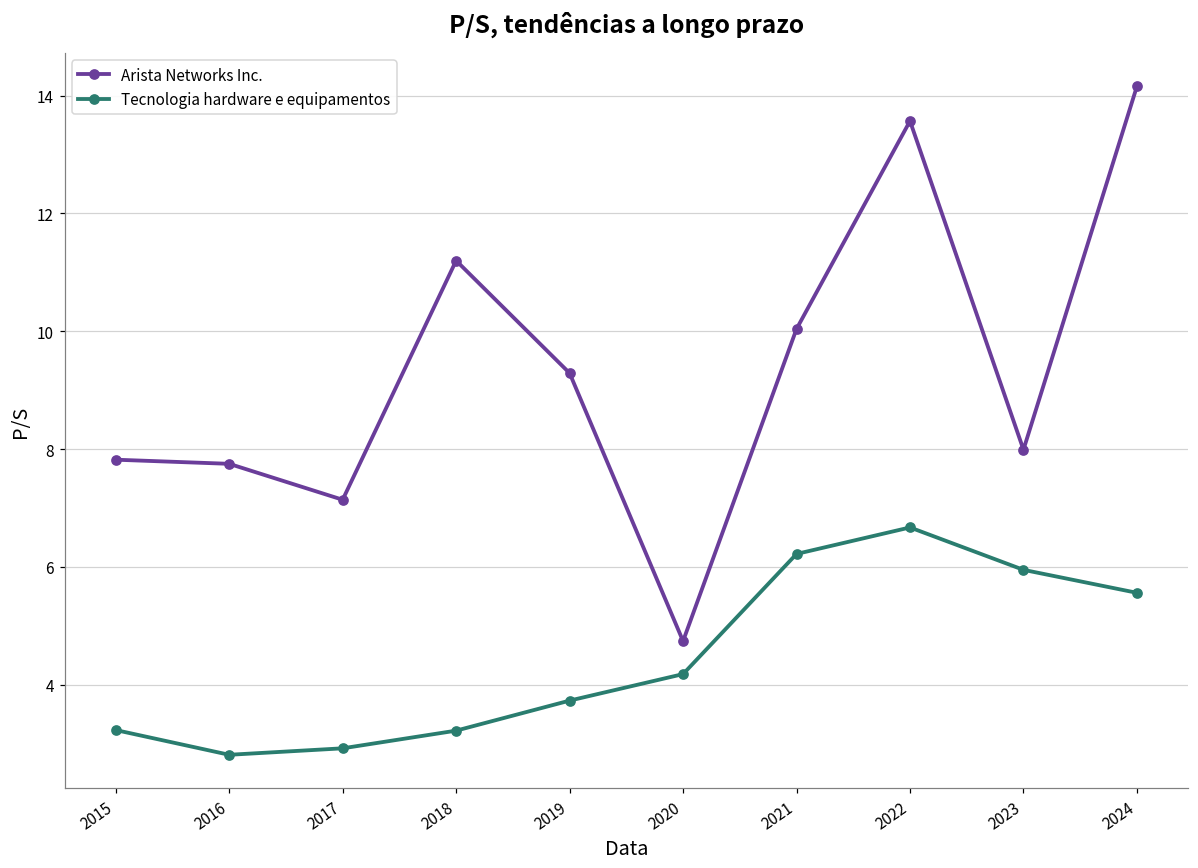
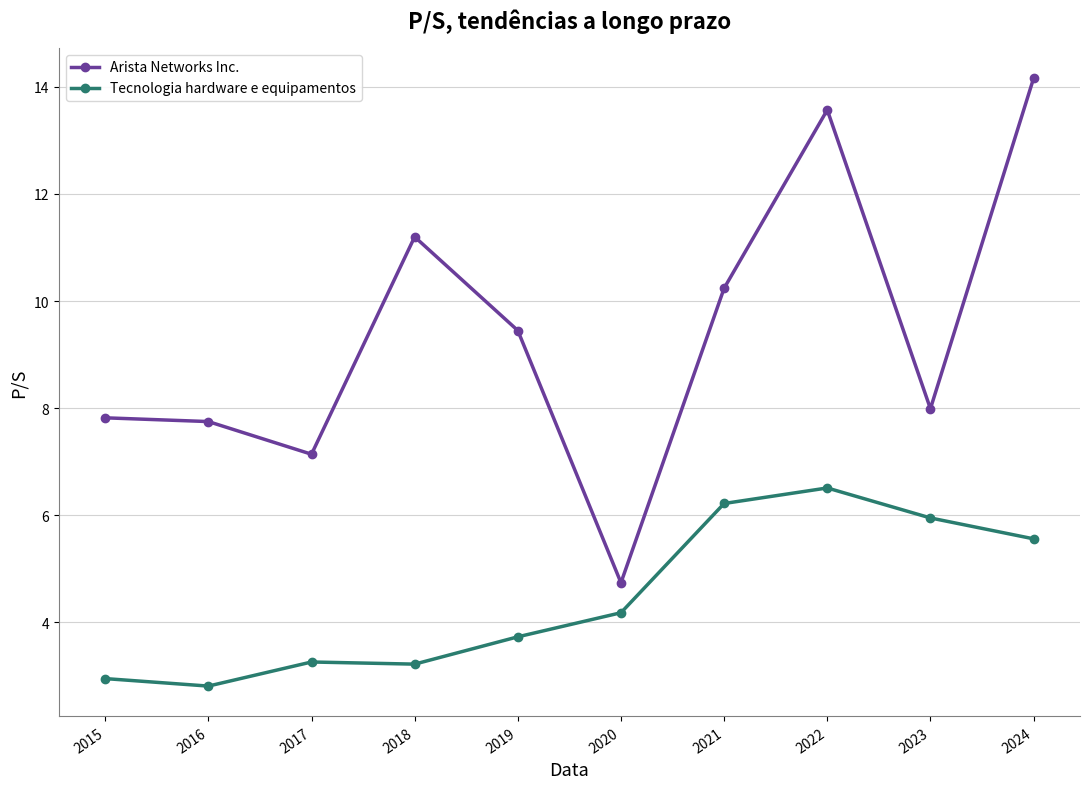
  {
    "Arista Networks Inc.": {
      "2015": 7.8,
      "2016": 7.8,
      "2017": 7.1,
      "2018": 11.2,
-     "2019": 9.3,
+     "2019": 9.5,
      "2020": 4.7,
-     "2021": 10.0,
+     "2021": 10.2,
      "2022": 13.6,
      "2023": 8.0,
      "2024": 14.2
    },
    "Tecnologia hardware e equipamentos": {
-     "2015": 3.2,
+     "2015": 3.0,
      "2016": 2.8,
-     "2017": 2.9,
+     "2017": 3.3,
      "2018": 3.2,
      "2019": 3.7,
      "2020": 4.2,
      "2021": 6.2,
-     "2022": 6.7,
+     "2022": 6.5,
      "2023": 6.0,
      "2024": 5.6
    }
  }
